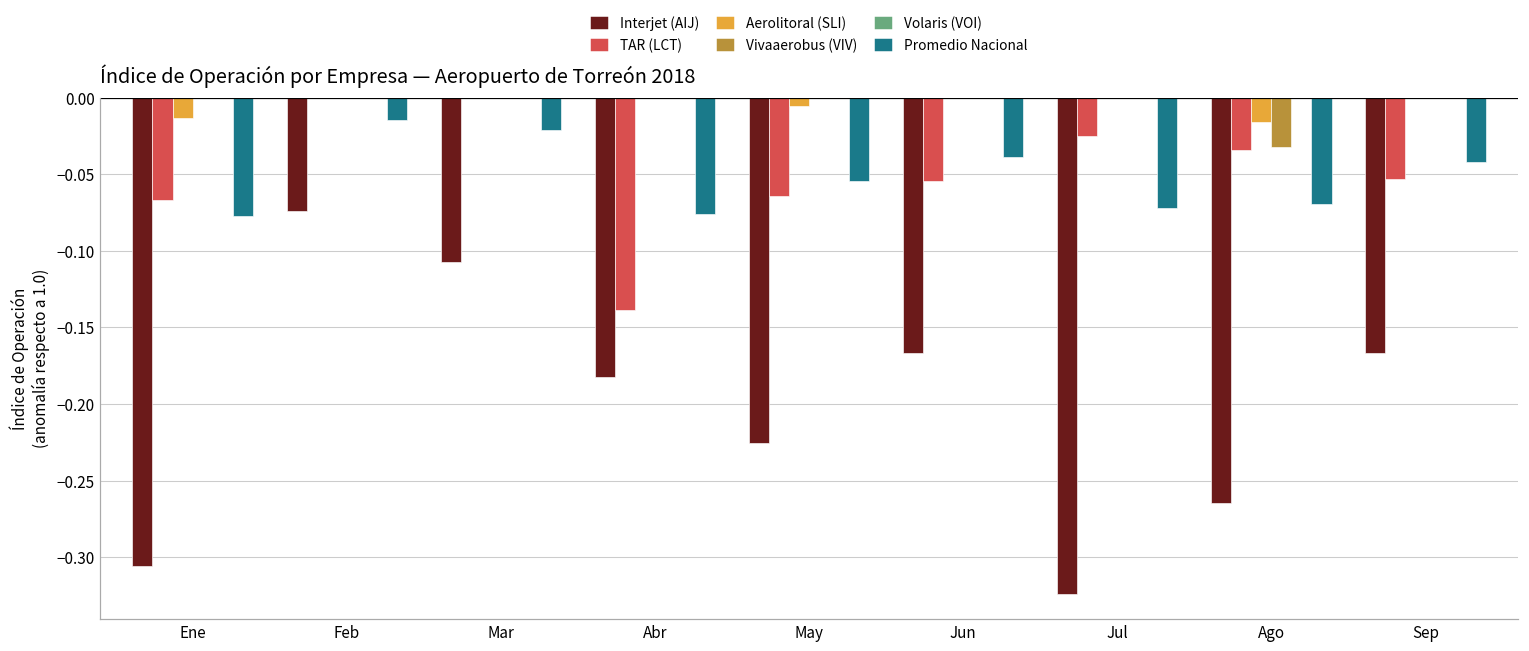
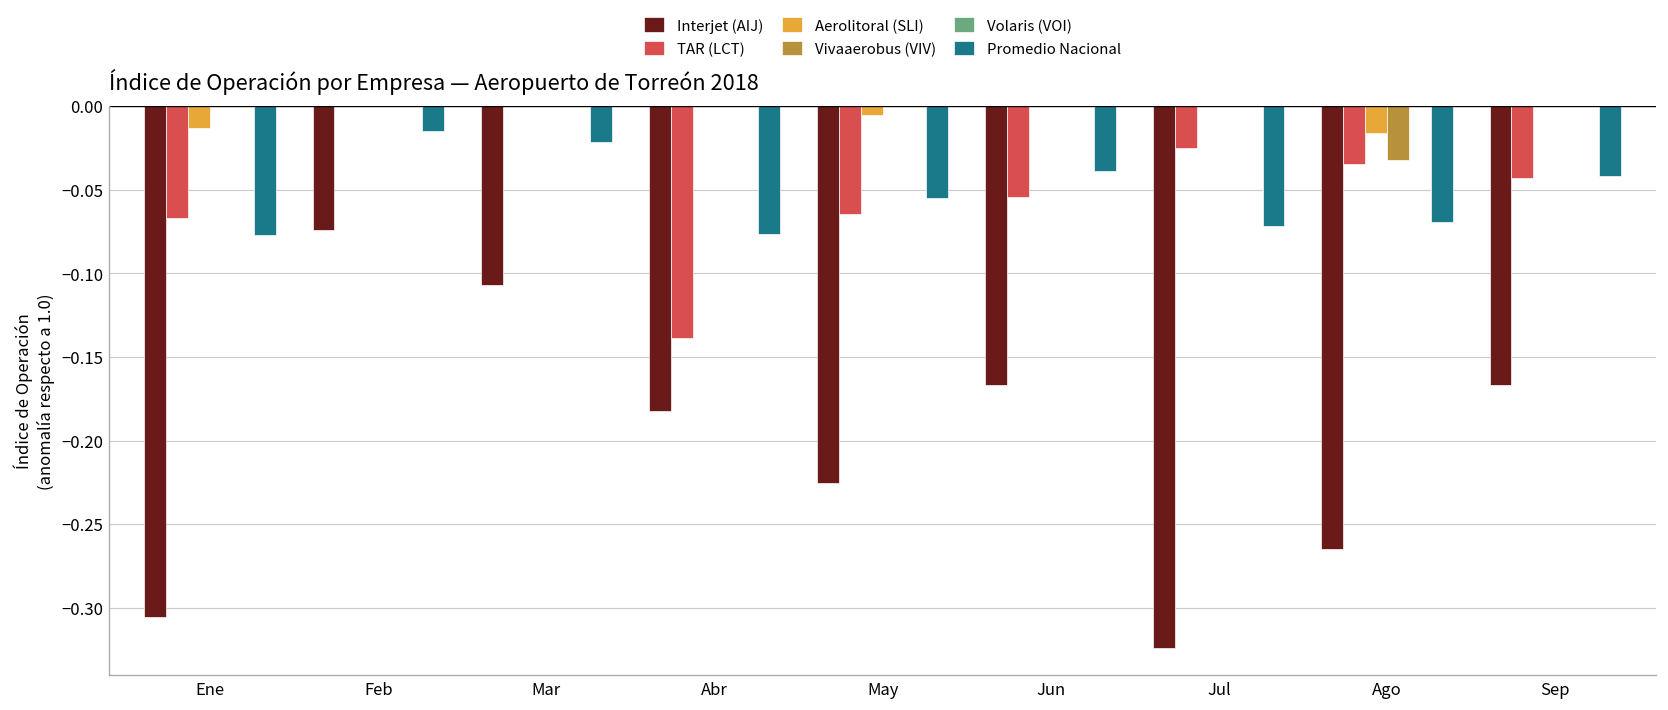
  {
    "Interjet (AIJ)": {
      "Ene": -0.306,
      "Feb": -0.074,
      "Mar": -0.107,
      "Abr": -0.182,
      "May": -0.225,
      "Jun": -0.167,
      "Jul": -0.324,
      "Ago": -0.265,
      "Sep": -0.167
    },
    "TAR (LCT)": {
      "Ene": -0.067,
      "Feb": 0.000,
      "Mar": 0.000,
      "Abr": -0.138,
      "May": -0.064,
      "Jun": -0.054,
      "Jul": -0.025,
      "Ago": -0.034,
-     "Sep": -0.053
+     "Sep": -0.043
    },
    "Volaris (VOI)": {
      "Ene": 0.000,
      "Feb": 0.000,
      "Mar": 0.000,
      "Abr": 0.000,
      "May": 0.000,
      "Jun": 0.000,
      "Jul": 0.000,
      "Ago": 0.000,
      "Sep": 0.000
    },
    "Promedio Nacional": {
      "Ene": -0.077,
      "Feb": -0.015,
      "Mar": -0.021,
      "Abr": -0.076,
      "May": -0.055,
      "Jun": -0.039,
      "Jul": -0.072,
      "Ago": -0.069,
      "Sep": -0.042
    }
  }
